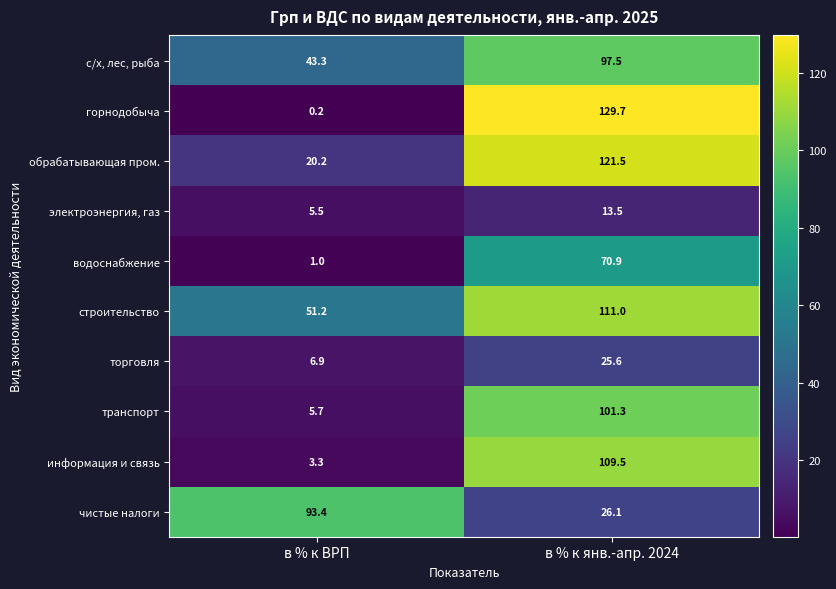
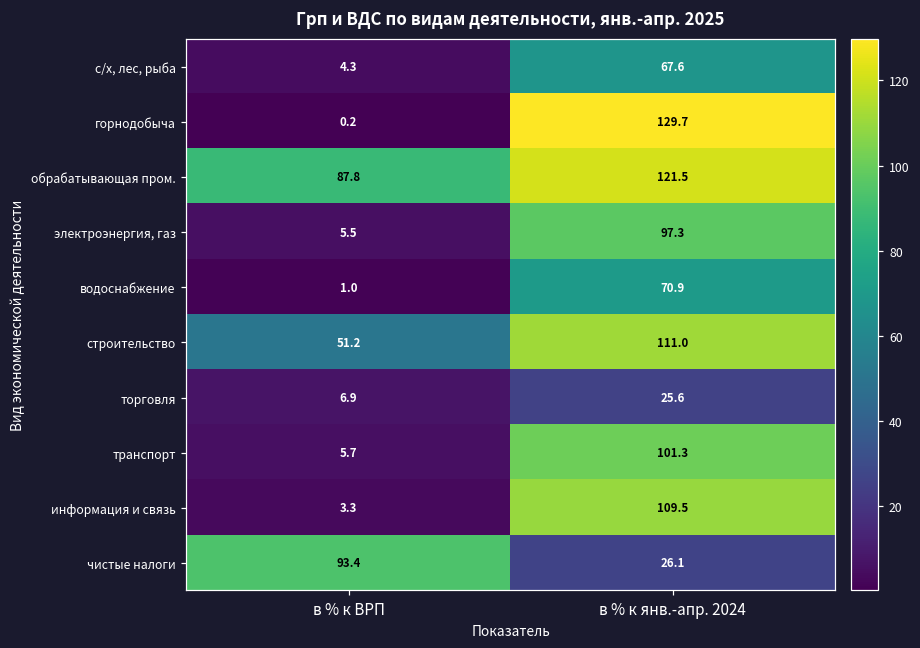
  {
    "с/х, лес, рыба": {
-     "в % к ВРП": 43.3,
-     "в % к янв.-апр. 2024": 97.5
+     "в % к ВРП": 4.3,
+     "в % к янв.-апр. 2024": 67.6
    },
    "горнодобыча": {
      "в % к ВРП": 0.2,
      "в % к янв.-апр. 2024": 129.7
    },
    "обрабатывающая пром.": {
-     "в % к ВРП": 20.2,
+     "в % к ВРП": 87.8,
      "в % к янв.-апр. 2024": 121.5
    },
    "электроэнергия, газ": {
      "в % к ВРП": 5.5,
-     "в % к янв.-апр. 2024": 13.5
+     "в % к янв.-апр. 2024": 97.3
    },
    "водоснабжение": {
      "в % к ВРП": 1.0,
      "в % к янв.-апр. 2024": 70.9
    },
    "строительство": {
      "в % к ВРП": 51.2,
      "в % к янв.-апр. 2024": 111.0
    },
    "торговля": {
      "в % к ВРП": 6.9,
      "в % к янв.-апр. 2024": 25.6
    },
    "транспорт": {
      "в % к ВРП": 5.7,
      "в % к янв.-апр. 2024": 101.3
    },
    "информация и связь": {
      "в % к ВРП": 3.3,
      "в % к янв.-апр. 2024": 109.5
    },
    "чистые налоги": {
      "в % к ВРП": 93.4,
      "в % к янв.-апр. 2024": 26.1
    }
  }
